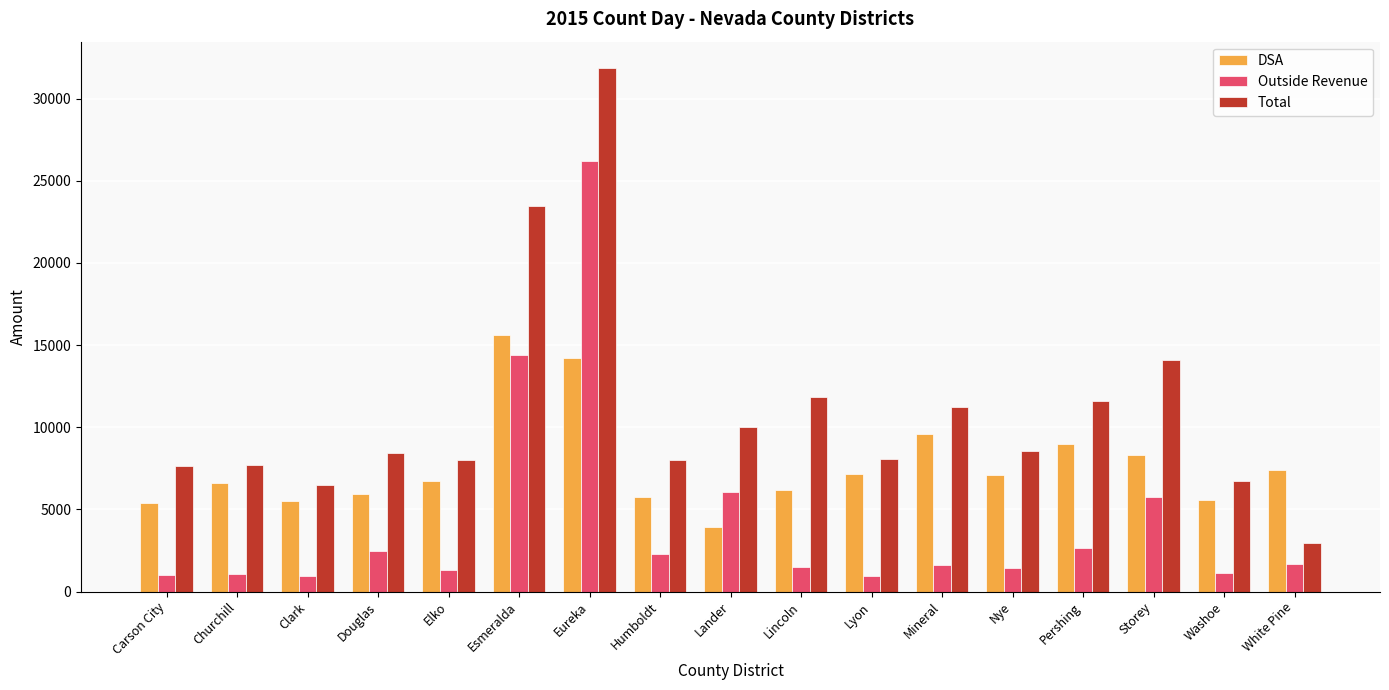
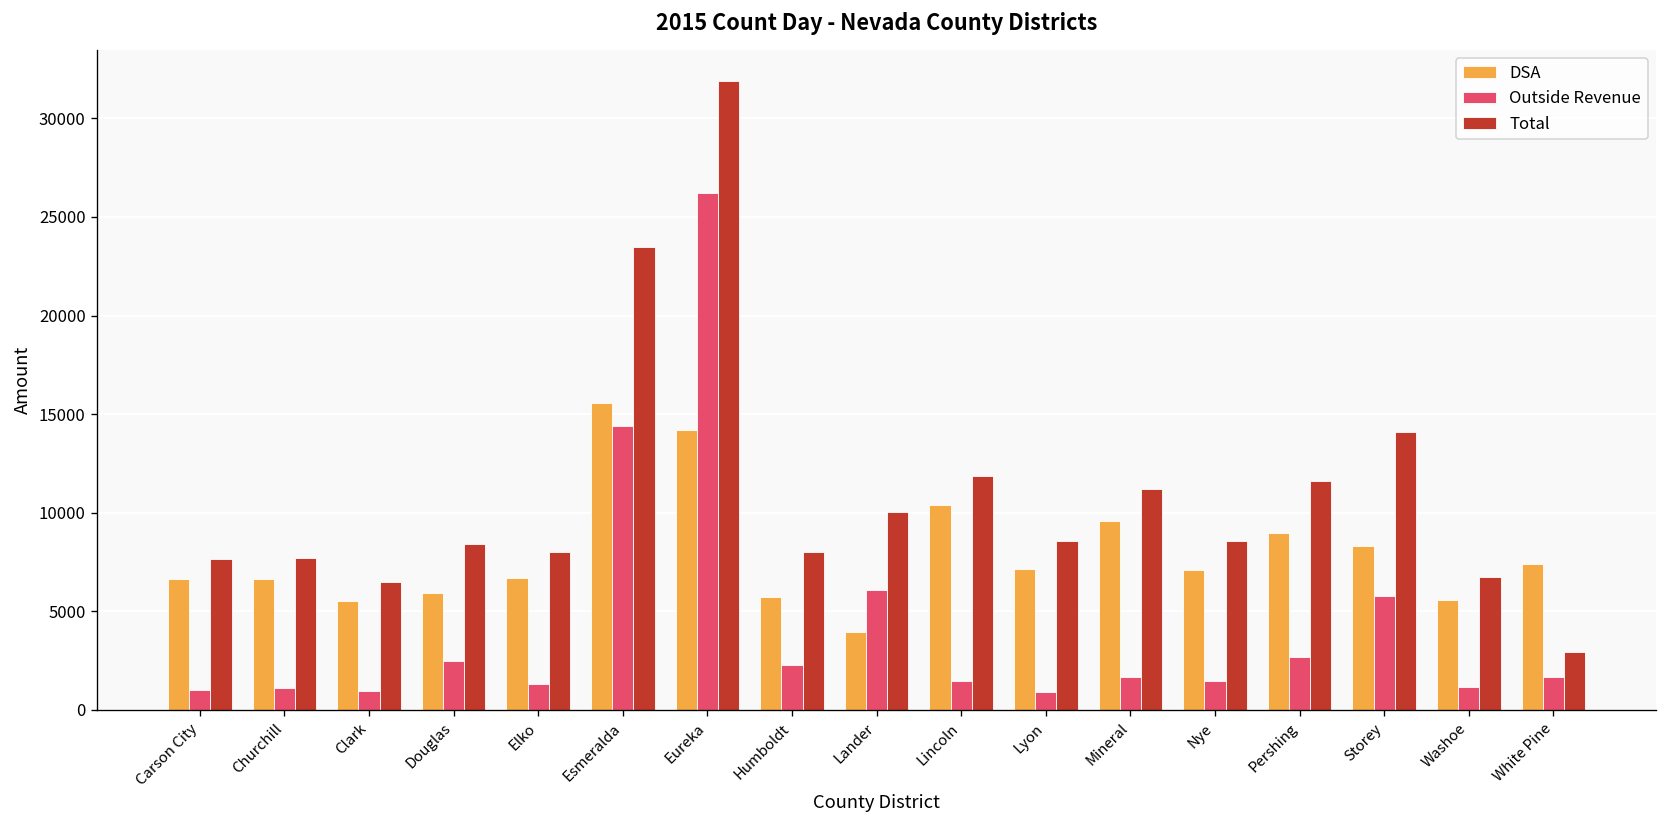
  {
    "DSA": {
-     "Carson City": 5400,
+     "Carson City": 6600,
      "Churchill": 6600,
      "Clark": 5500,
      "Douglas": 5900,
      "Elko": 6700,
      "Esmeralda": 15600,
      "Eureka": 14200,
      "Humboldt": 5700,
      "Lander": 4000,
-     "Lincoln": 6200,
+     "Lincoln": 10400,
      "Lyon": 7200,
      "Mineral": 9600,
      "Nye": 7100,
      "Pershing": 9000,
      "Storey": 8300,
      "Washoe": 5600,
      "White Pine": 7400
    },
    "Outside Revenue": {
      "Carson City": 1000,
      "Churchill": 1100,
      "Clark": 1000,
      "Douglas": 2500,
      "Elko": 1300,
      "Esmeralda": 14400,
      "Eureka": 26200,
      "Humboldt": 2300,
      "Lander": 6100,
      "Lincoln": 1500,
      "Lyon": 900,
      "Mineral": 1600,
      "Nye": 1500,
      "Pershing": 2700,
      "Storey": 5800,
      "Washoe": 1200,
      "White Pine": 1700
    },
    "Total": {
      "Carson City": 7600,
      "Churchill": 7700,
      "Clark": 6500,
      "Douglas": 8400,
      "Elko": 8000,
      "Esmeralda": 23500,
      "Eureka": 31900,
      "Humboldt": 8000,
      "Lander": 10000,
      "Lincoln": 11800,
-     "Lyon": 8100,
+     "Lyon": 8600,
      "Mineral": 11200,
      "Nye": 8600,
      "Pershing": 11600,
      "Storey": 14100,
      "Washoe": 6700,
      "White Pine": 2900
    }
  }
